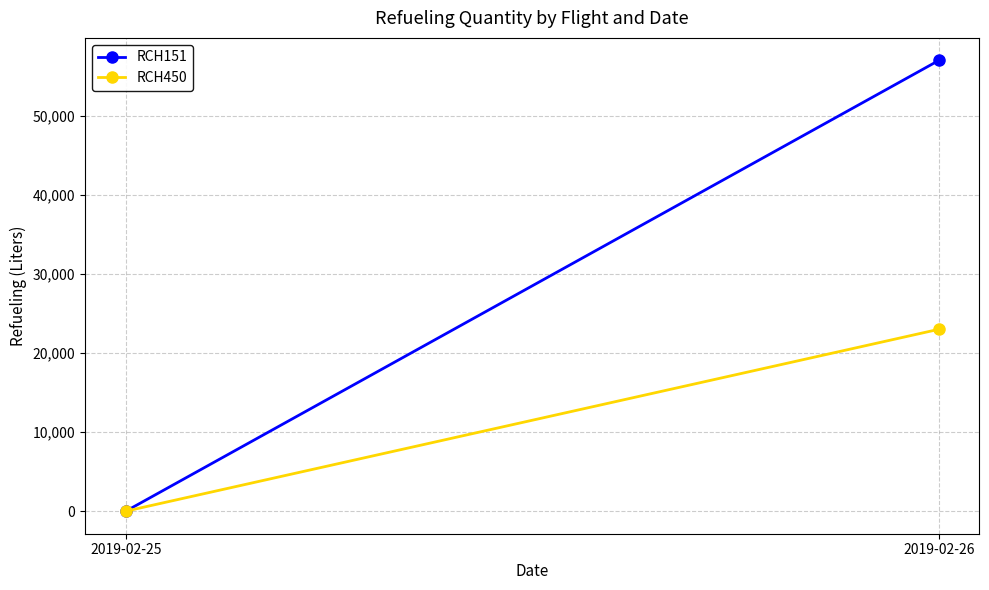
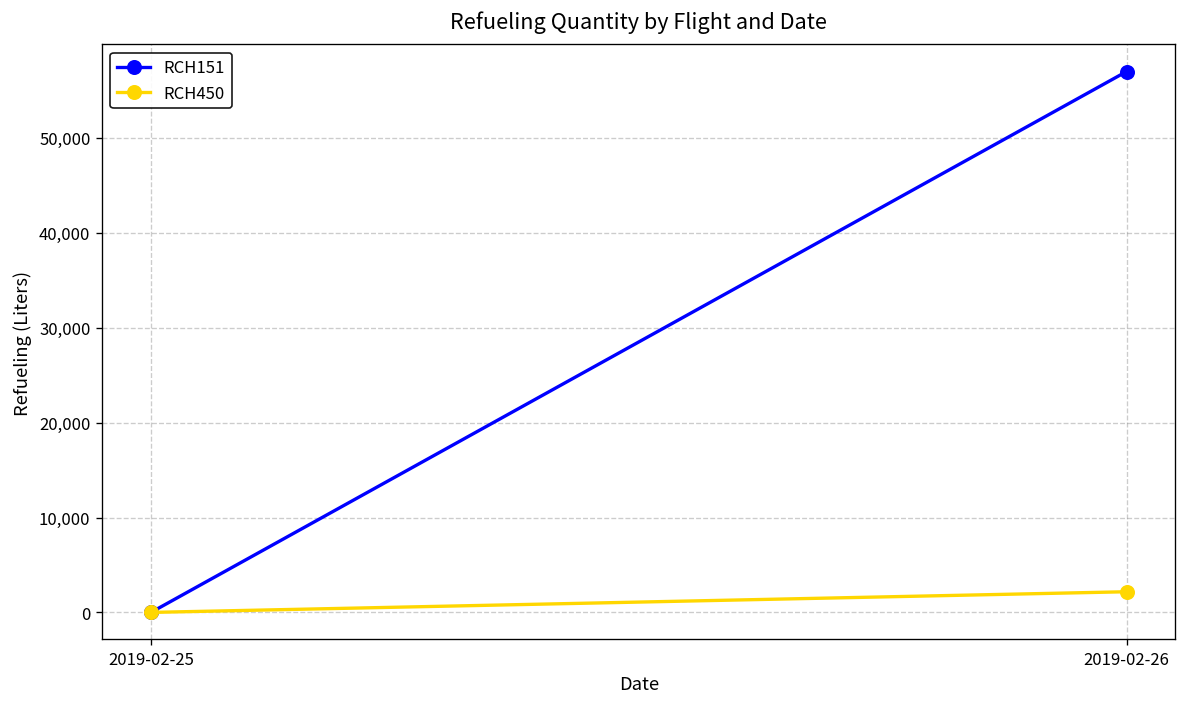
  {
    "RCH151": {
      "2019-02-26": "57,000"
    },
    "RCH450": {
-     "2019-02-26": "23,000"
+     "2019-02-26": "2,000"
    }
  }
